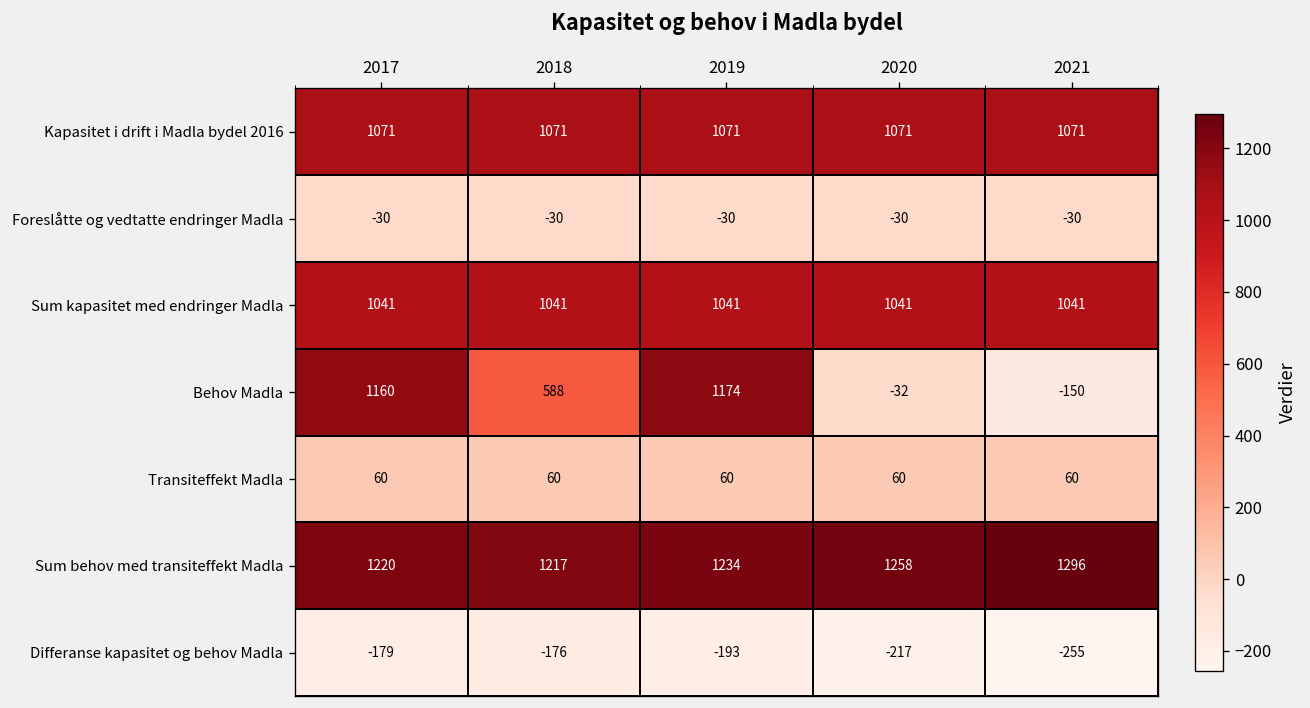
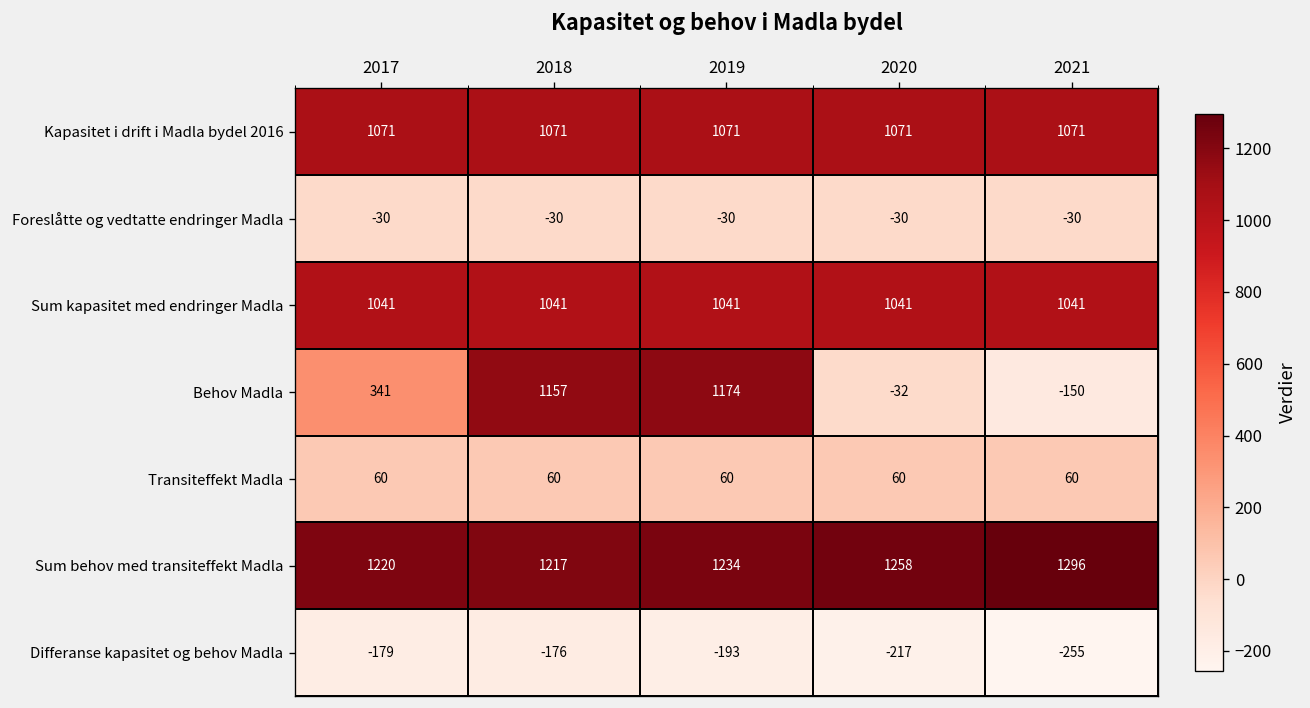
  {
    "Kapasitet i drift i Madla bydel 2016": {
      "2017": 1071,
      "2018": 1071,
      "2019": 1071,
      "2020": 1071,
      "2021": 1071
    },
    "Foreslåtte og vedtatte endringer Madla": {
      "2017": -30,
      "2018": -30,
      "2019": -30,
      "2020": -30,
      "2021": -30
    },
    "Sum kapasitet med endringer Madla": {
      "2017": 1041,
      "2018": 1041,
      "2019": 1041,
      "2020": 1041,
      "2021": 1041
    },
    "Behov Madla": {
-     "2017": 1160,
-     "2018": 588,
+     "2017": 341,
+     "2018": 1157,
      "2019": 1174,
      "2020": -32,
      "2021": -150
    },
    "Transiteffekt Madla": {
      "2017": 60,
      "2018": 60,
      "2019": 60,
      "2020": 60,
      "2021": 60
    },
    "Sum behov med transiteffekt Madla": {
      "2017": 1220,
      "2018": 1217,
      "2019": 1234,
      "2020": 1258,
      "2021": 1296
    },
    "Differanse kapasitet og behov Madla": {
      "2017": -179,
      "2018": -176,
      "2019": -193,
      "2020": -217,
      "2021": -255
    }
  }
